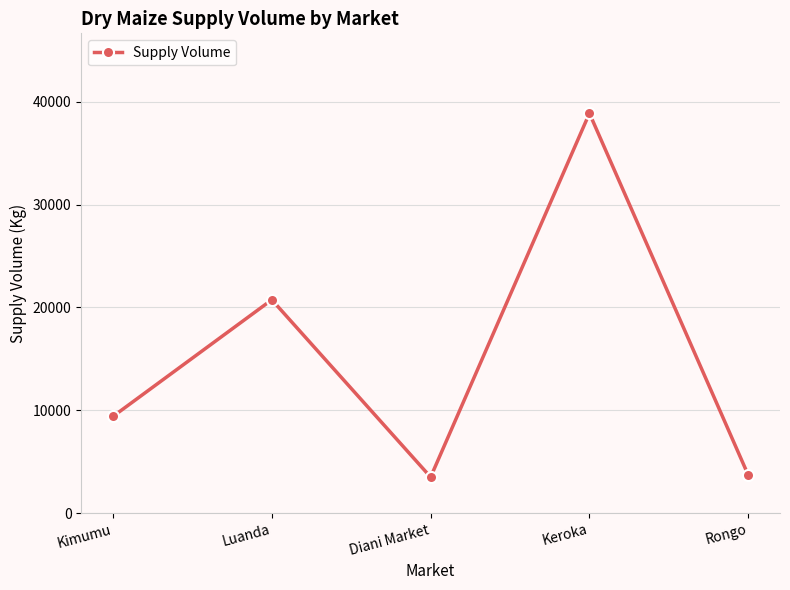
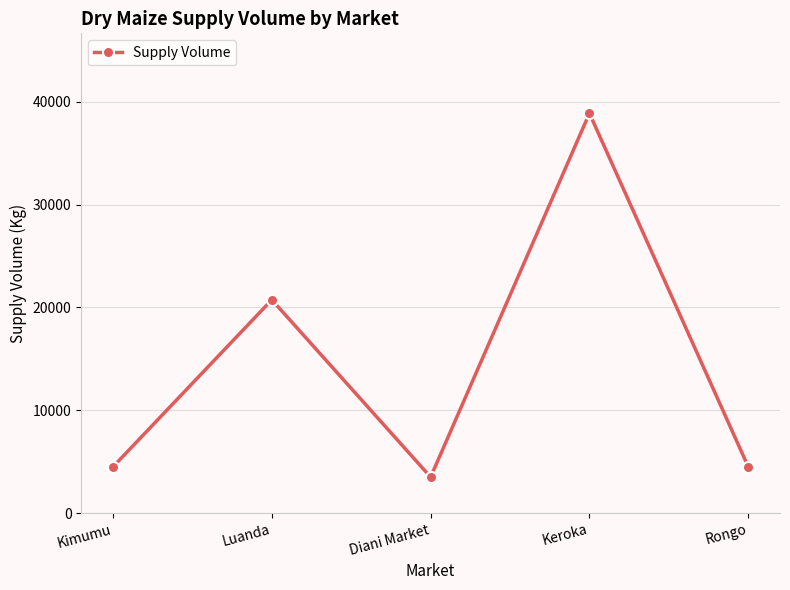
  {
-   "Kimumu": 9400,
+   "Kimumu": 4500,
    "Luanda": 20700,
    "Diani Market": 3500,
    "Keroka": 38900,
-   "Rongo": 3700
+   "Rongo": 4500
  }
